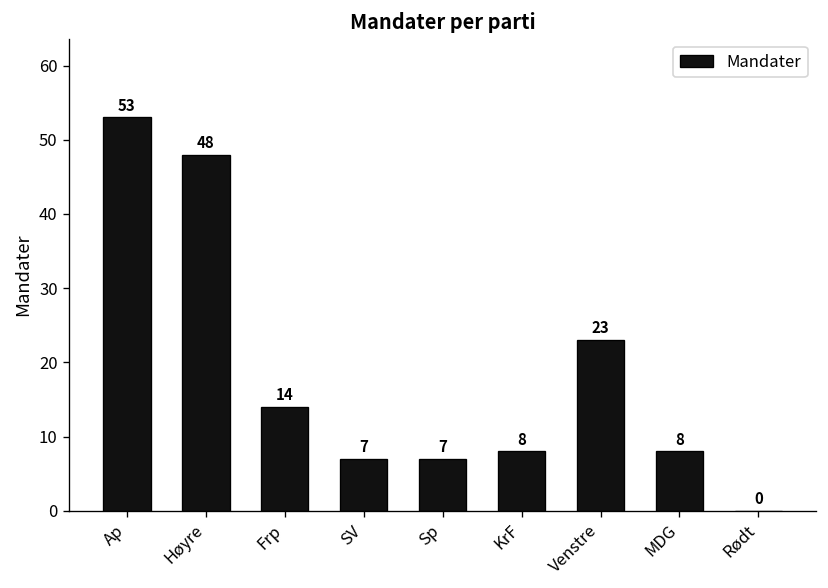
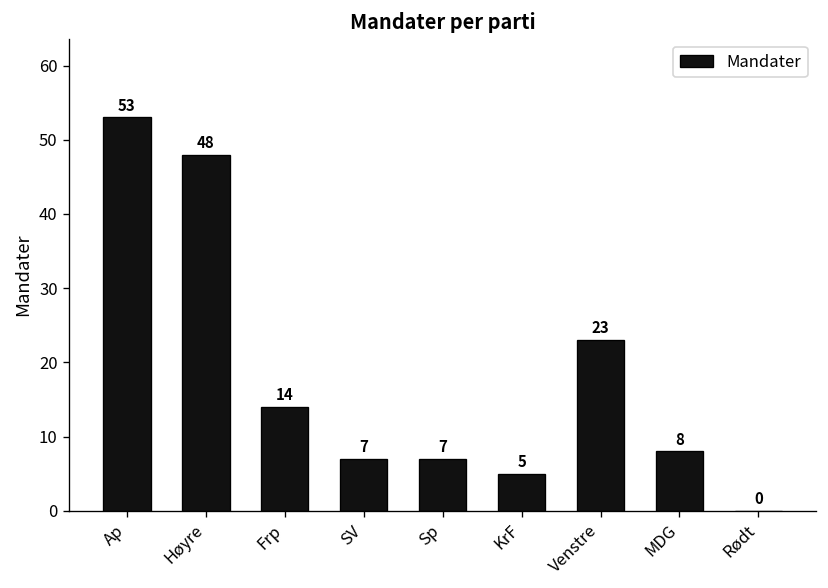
  {
    "Ap": 53,
    "Høyre": 48,
    "Frp": 14,
    "SV": 7,
    "Sp": 7,
-   "KrF": 8,
+   "KrF": 5,
    "Venstre": 23,
    "MDG": 8,
    "Rødt": 0
  }
